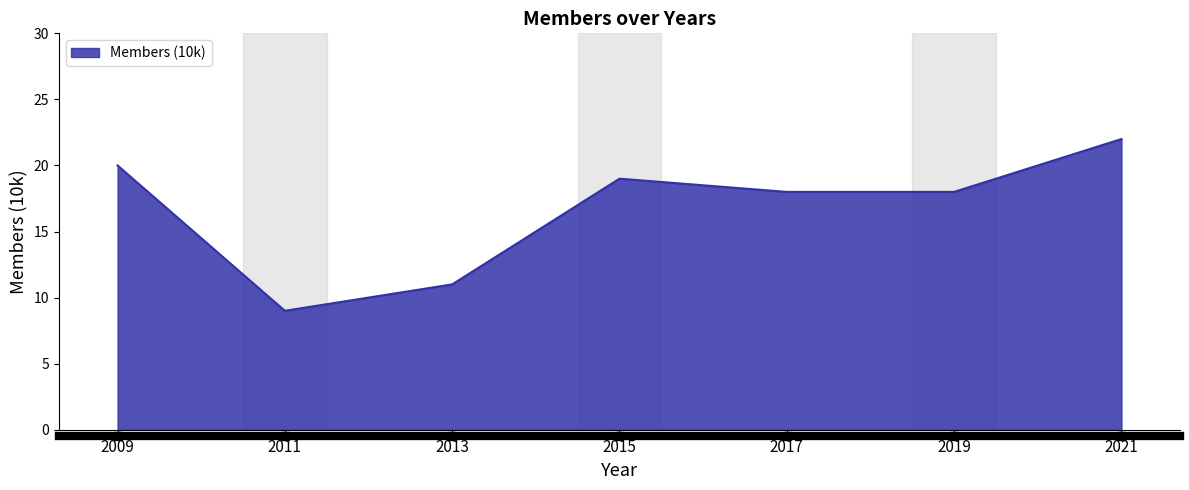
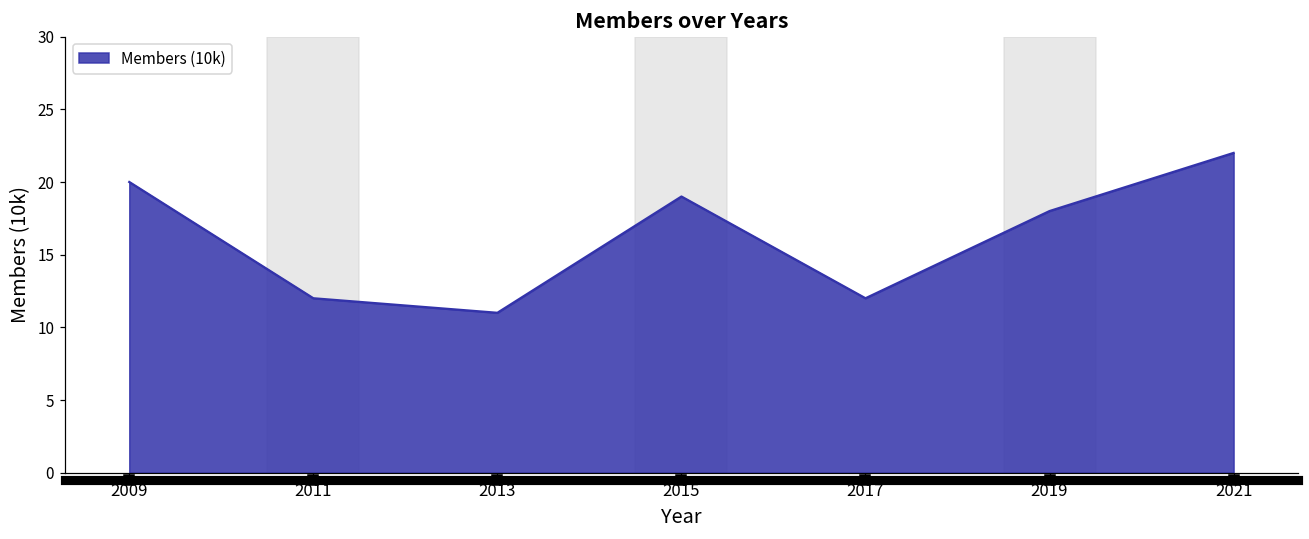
  {
    "Members (10k)": {
      "2009": 20,
-     "2011": 9,
+     "2011": 12,
      "2013": 11,
      "2015": 19,
-     "2017": 18,
+     "2017": 12,
      "2019": 18,
      "2021": 22
    }
  }
